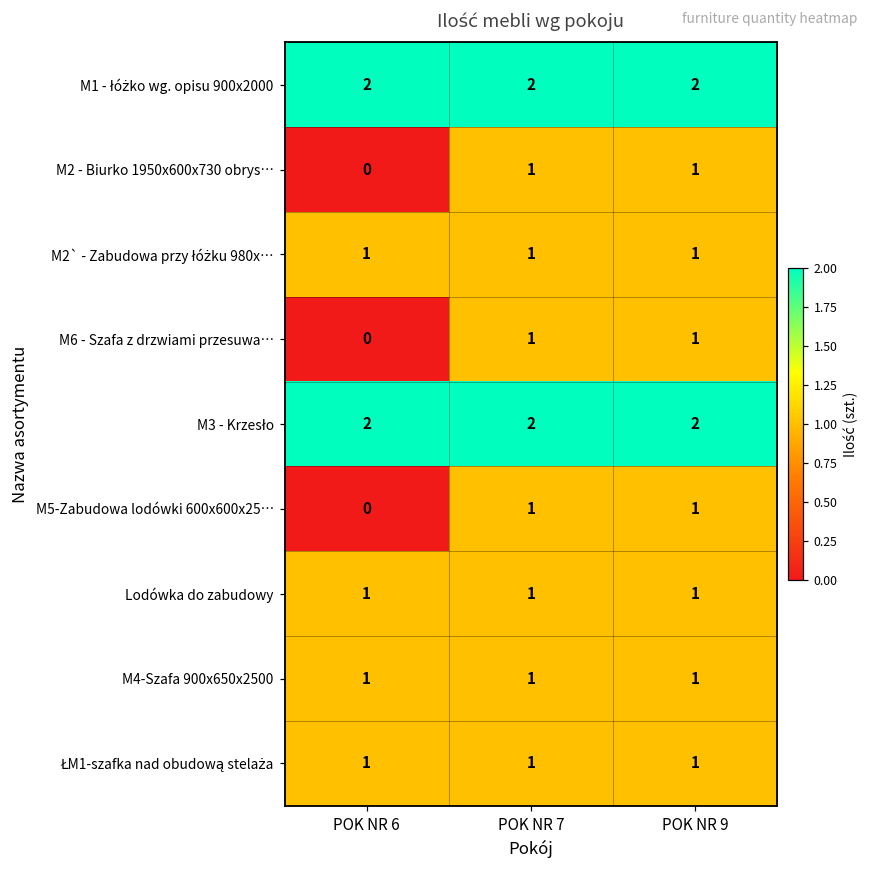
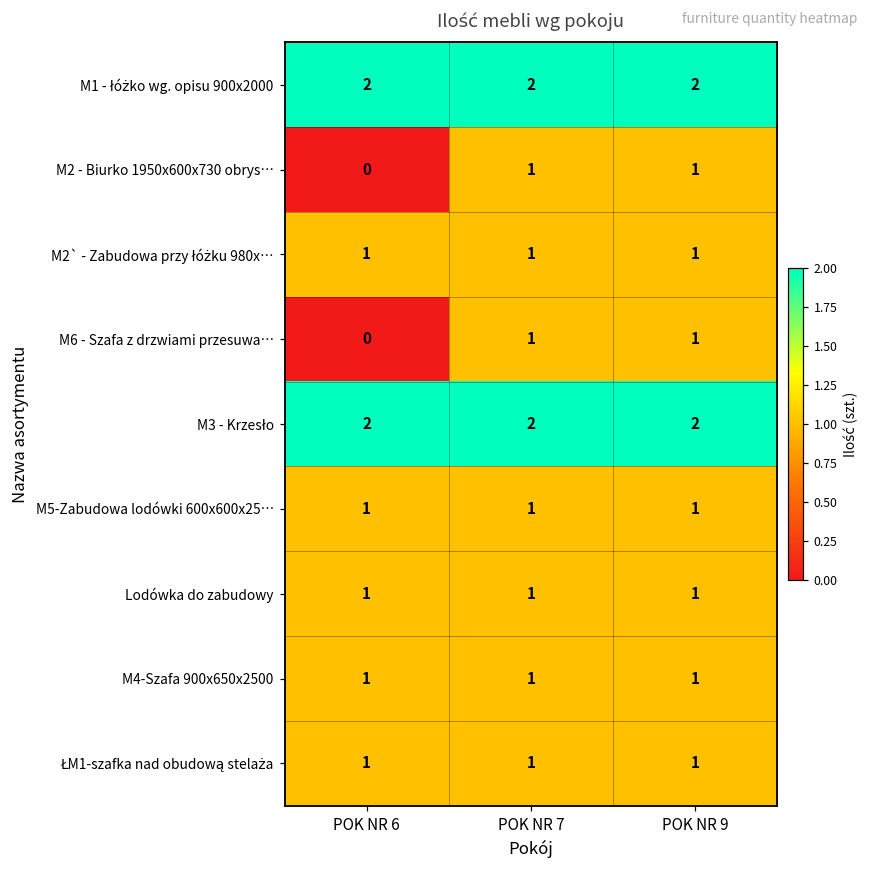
  {
    "M1 - łóżko wg. opisu 900x2000": {
      "POK NR 6": 2,
      "POK NR 7": 2,
      "POK NR 9": 2
    },
    "M2 - Biurko 1950x600x730 obrys…": {
      "POK NR 6": 0,
      "POK NR 7": 1,
      "POK NR 9": 1
    },
    "M2` - Zabudowa przy łóżku 980x…": {
      "POK NR 6": 1,
      "POK NR 7": 1,
      "POK NR 9": 1
    },
    "M6 - Szafa z drzwiami przesuwa…": {
      "POK NR 6": 0,
      "POK NR 7": 1,
      "POK NR 9": 1
    },
    "M3 - Krzesło": {
      "POK NR 6": 2,
      "POK NR 7": 2,
      "POK NR 9": 2
    },
    "M5-Zabudowa lodówki 600x600x25…": {
-     "POK NR 6": 0,
+     "POK NR 6": 1,
      "POK NR 7": 1,
      "POK NR 9": 1
    },
    "Lodówka do zabudowy": {
      "POK NR 6": 1,
      "POK NR 7": 1,
      "POK NR 9": 1
    },
    "M4-Szafa 900x650x2500": {
      "POK NR 6": 1,
      "POK NR 7": 1,
      "POK NR 9": 1
    },
    "ŁM1-szafka nad obudową stelaża": {
      "POK NR 6": 1,
      "POK NR 7": 1,
      "POK NR 9": 1
    }
  }
